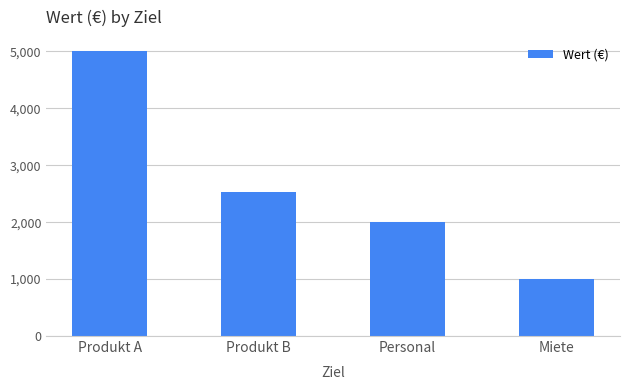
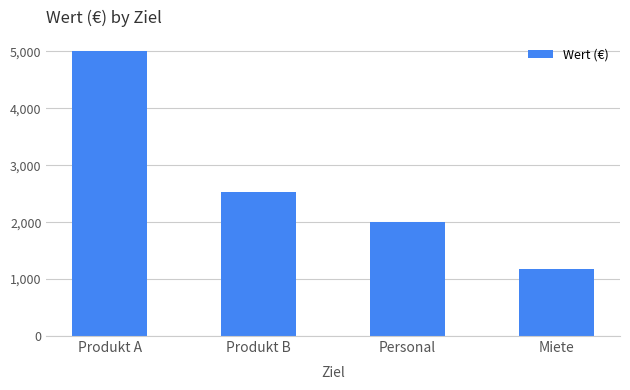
  {
    "Produkt A": "5,000",
    "Produkt B": "2,500",
    "Personal": "2,000",
-   "Miete": "1,000"
+   "Miete": "1,200"
  }
